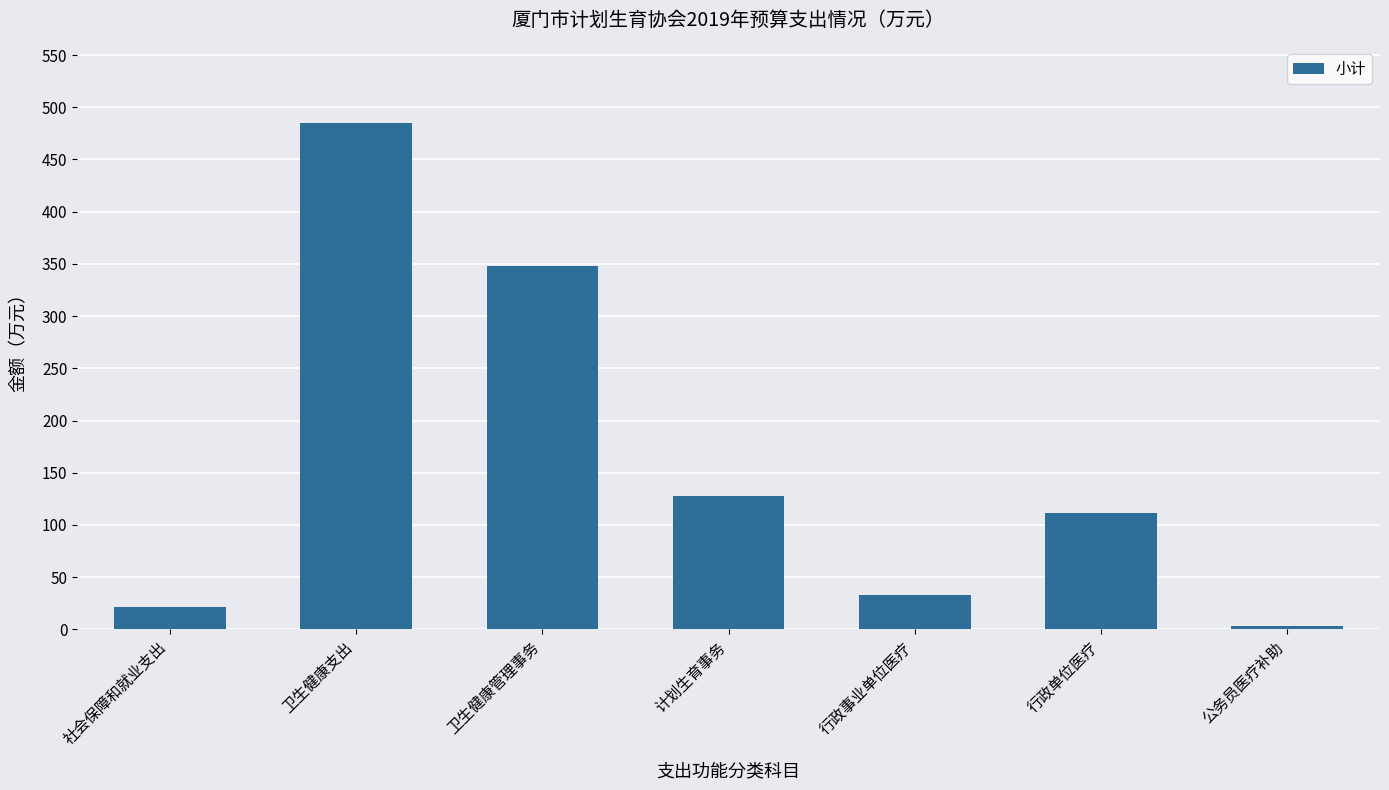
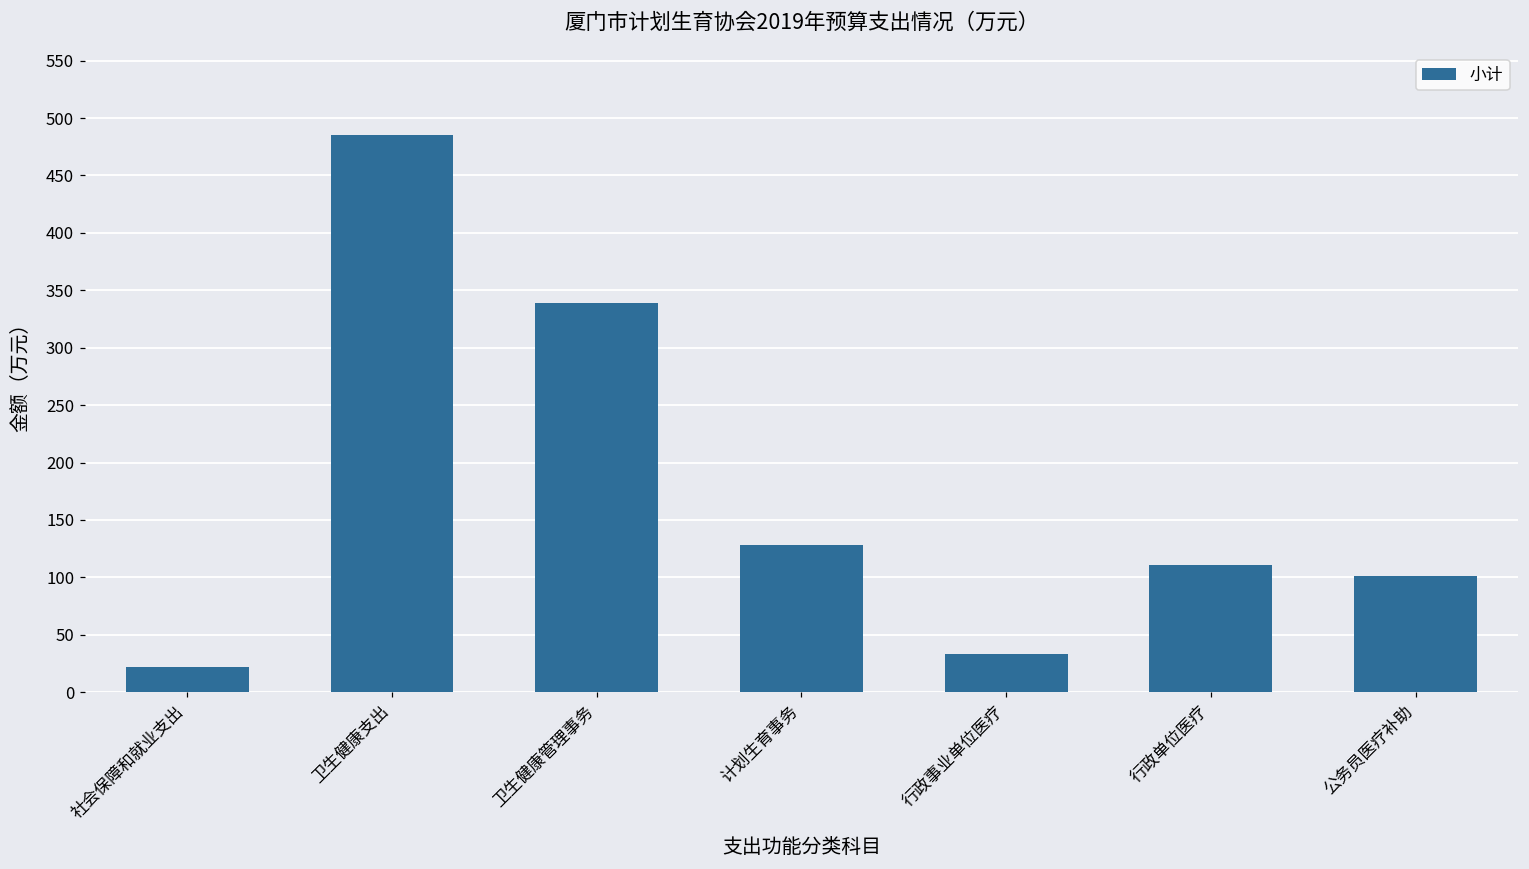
  {
    "社会保障和就业支出": 22,
    "卫生健康支出": 485,
-   "卫生健康管理事务": 348,
+   "卫生健康管理事务": 339,
    "计划生育事务": 128,
    "行政事业单位医疗": 33,
    "行政单位医疗": 111,
-   "公务员医疗补助": 3
+   "公务员医疗补助": 101
  }
